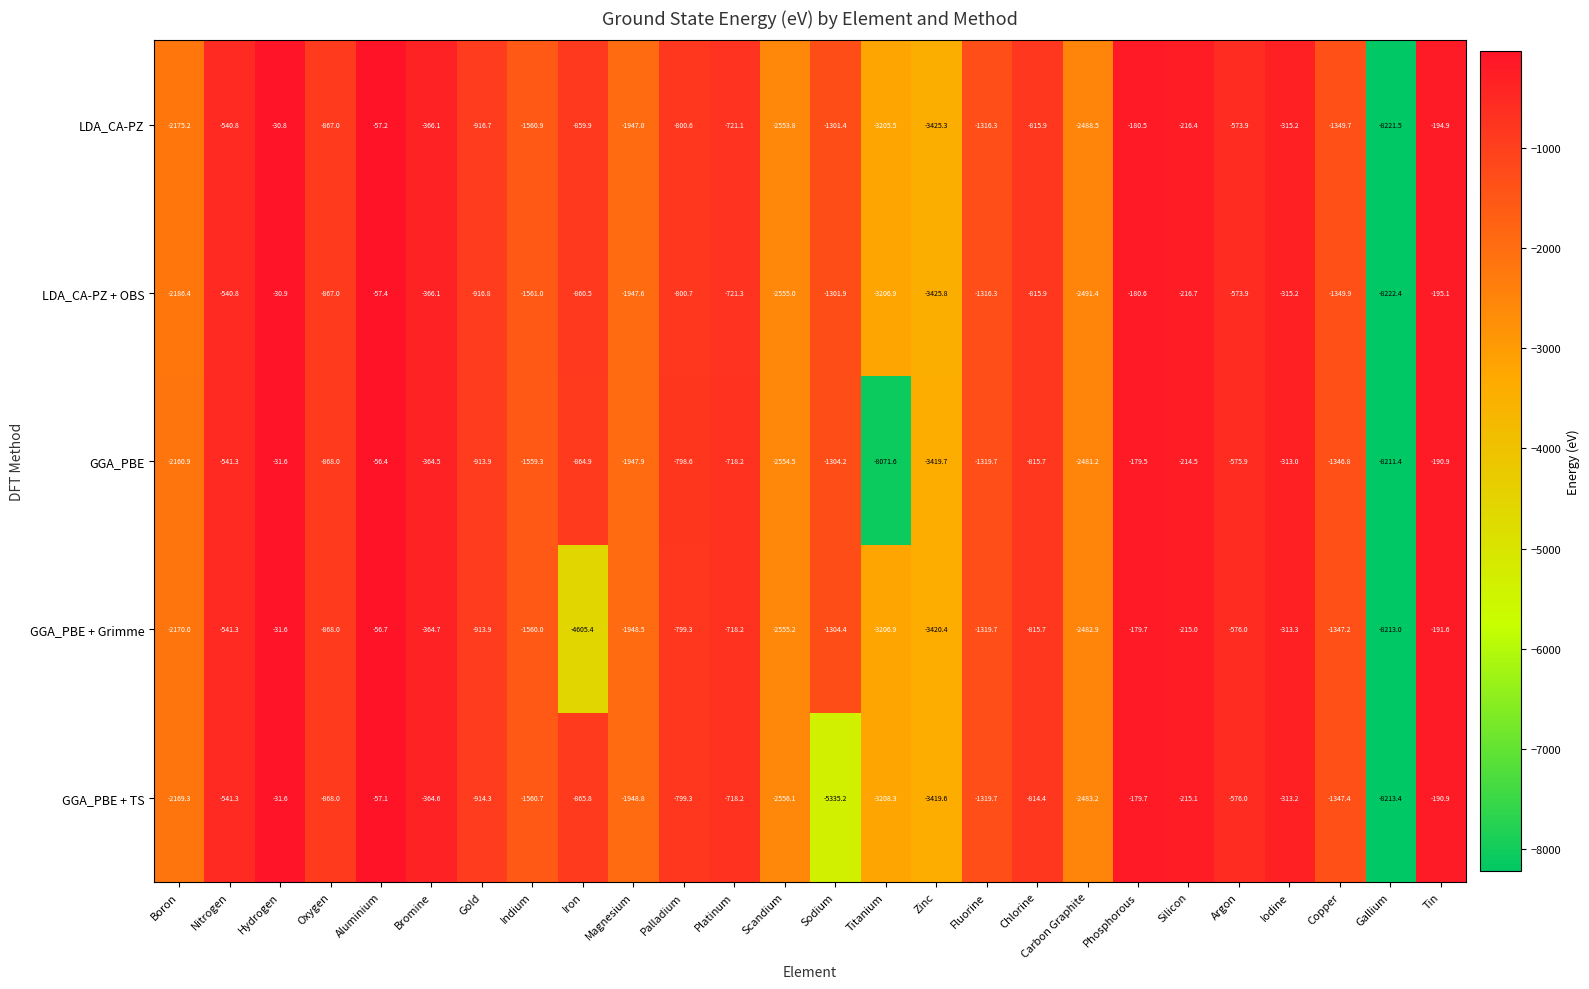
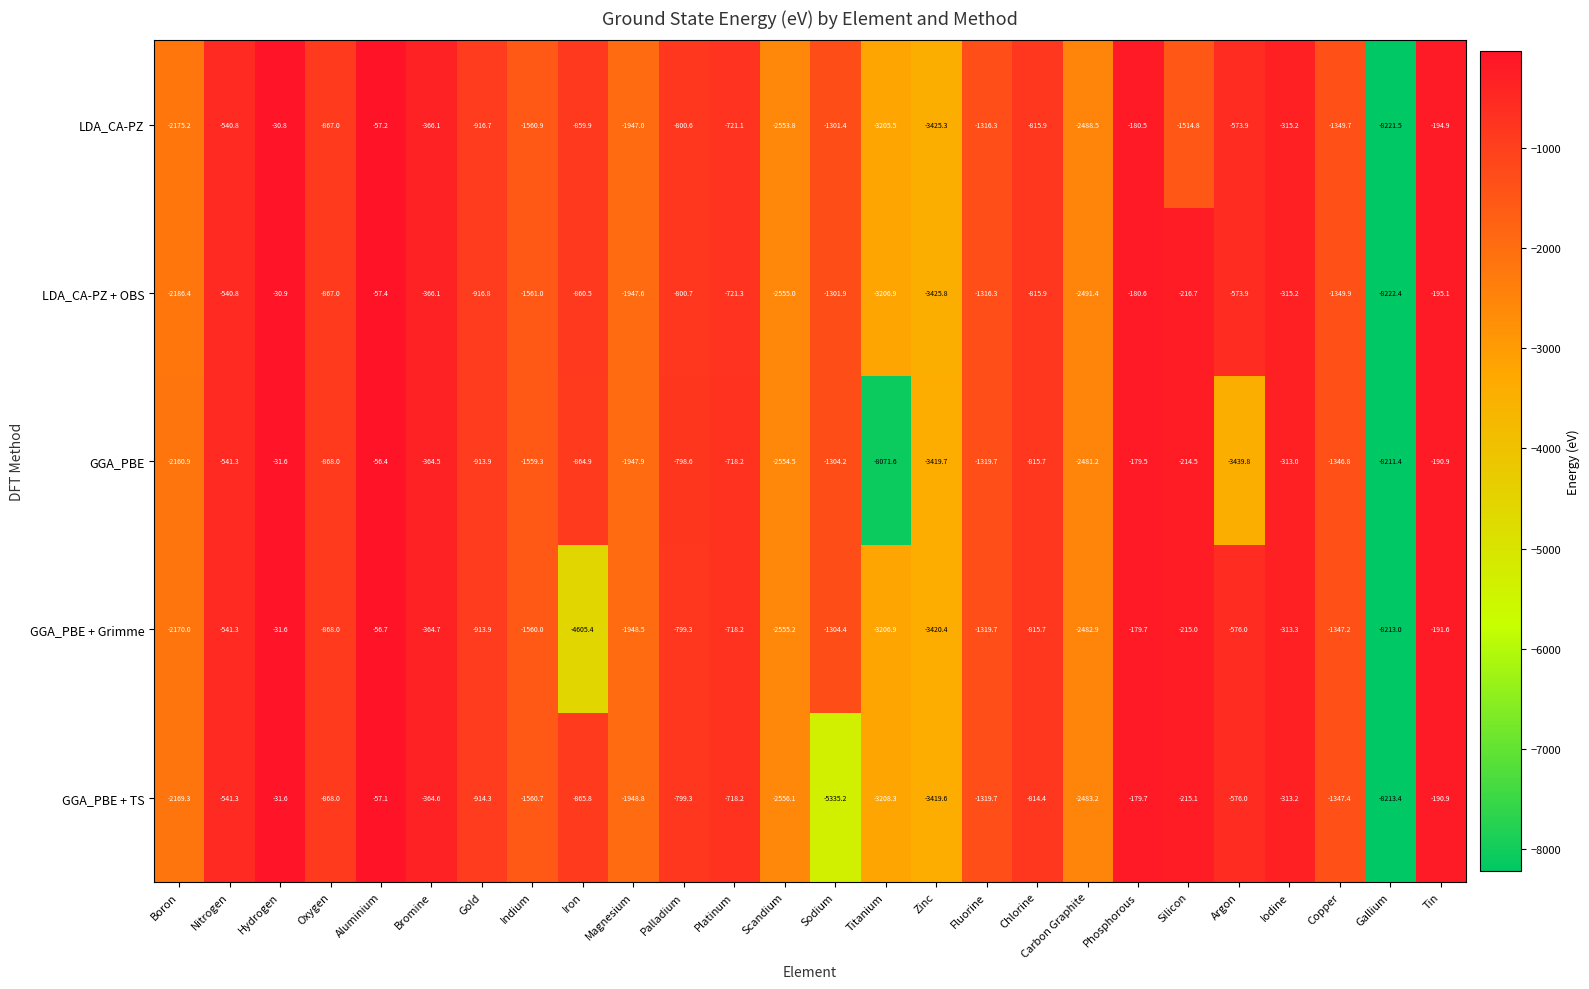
  {
    "LDA_CA-PZ": {
      "Boron": -2175.2,
      "Nitrogen": -540.8,
      "Hydrogen": -30.8,
      "Oxygen": -867.0,
      "Aluminium": -57.2,
      "Bromine": -366.1,
      "Gold": -916.7,
      "Indium": -1560.9,
      "Iron": -859.9,
      "Magnesium": -1947.0,
      "Palladium": -800.6,
      "Platinum": -721.1,
      "Scandium": -2553.8,
      "Sodium": -1301.4,
      "Titanium": -3205.5,
      "Zinc": -3425.3,
      "Fluorine": -1316.3,
      "Chlorine": -815.9,
      "Carbon Graphite": -2488.5,
      "Phosphorous": -180.5,
-     "Silicon": -216.4,
+     "Silicon": -1514.8,
      "Argon": -573.9,
      "Iodine": -315.2,
      "Copper": -1349.7,
      "Gallium": -8221.5,
      "Tin": -194.9
    },
    "LDA_CA-PZ + OBS": {
      "Boron": -2186.4,
      "Nitrogen": -540.8,
      "Hydrogen": -30.9,
      "Oxygen": -867.0,
      "Aluminium": -57.4,
      "Bromine": -366.1,
      "Gold": -916.8,
      "Indium": -1561.0,
      "Iron": -860.5,
      "Magnesium": -1947.6,
      "Palladium": -800.7,
      "Platinum": -721.3,
      "Scandium": -2555.0,
      "Sodium": -1301.9,
      "Titanium": -3206.9,
      "Zinc": -3425.8,
      "Fluorine": -1316.3,
      "Chlorine": -815.9,
      "Carbon Graphite": -2491.4,
      "Phosphorous": -180.6,
      "Silicon": -216.7,
      "Argon": -573.9,
      "Iodine": -315.2,
      "Copper": -1349.9,
      "Gallium": -8222.4,
      "Tin": -195.1
    },
    "GGA_PBE": {
      "Boron": -2160.9,
      "Nitrogen": -541.3,
      "Hydrogen": -31.6,
      "Oxygen": -868.0,
      "Aluminium": -56.4,
      "Bromine": -364.5,
      "Gold": -913.9,
      "Indium": -1559.3,
      "Iron": -864.9,
      "Magnesium": -1947.9,
      "Palladium": -798.6,
      "Platinum": -718.2,
      "Scandium": -2554.5,
      "Sodium": -1304.2,
      "Titanium": -8071.6,
      "Zinc": -3419.7,
      "Fluorine": -1319.7,
      "Chlorine": -815.7,
      "Carbon Graphite": -2481.2,
      "Phosphorous": -179.5,
      "Silicon": -214.5,
-     "Argon": -575.9,
+     "Argon": -3439.8,
      "Iodine": -313.0,
      "Copper": -1346.8,
      "Gallium": -8211.4,
      "Tin": -190.9
    },
    "GGA_PBE + Grimme": {
      "Boron": -2170.0,
      "Nitrogen": -541.3,
      "Hydrogen": -31.6,
      "Oxygen": -868.0,
      "Aluminium": -56.7,
      "Bromine": -364.7,
      "Gold": -913.9,
      "Indium": -1560.0,
      "Iron": -4605.4,
      "Magnesium": -1948.5,
      "Palladium": -799.3,
      "Platinum": -718.2,
      "Scandium": -2555.2,
      "Sodium": -1304.4,
      "Titanium": -3206.9,
      "Zinc": -3420.4,
      "Fluorine": -1319.7,
      "Chlorine": -815.7,
      "Carbon Graphite": -2482.9,
      "Phosphorous": -179.7,
      "Silicon": -215.0,
      "Argon": -576.0,
      "Iodine": -313.3,
      "Copper": -1347.2,
      "Gallium": -8213.0,
      "Tin": -191.6
    },
    "GGA_PBE + TS": {
      "Boron": -2169.3,
      "Nitrogen": -541.3,
      "Hydrogen": -31.6,
      "Oxygen": -868.0,
      "Aluminium": -57.1,
      "Bromine": -364.6,
      "Gold": -914.3,
      "Indium": -1560.7,
      "Iron": -865.8,
      "Magnesium": -1948.8,
      "Palladium": -799.3,
      "Platinum": -718.2,
      "Scandium": -2556.1,
      "Sodium": -5335.2,
      "Titanium": -3208.3,
      "Zinc": -3419.6,
      "Fluorine": -1319.7,
      "Chlorine": -814.4,
      "Carbon Graphite": -2483.2,
      "Phosphorous": -179.7,
      "Silicon": -215.1,
      "Argon": -576.0,
      "Iodine": -313.2,
      "Copper": -1347.4,
      "Gallium": -8213.4,
      "Tin": -190.9
    }
  }
